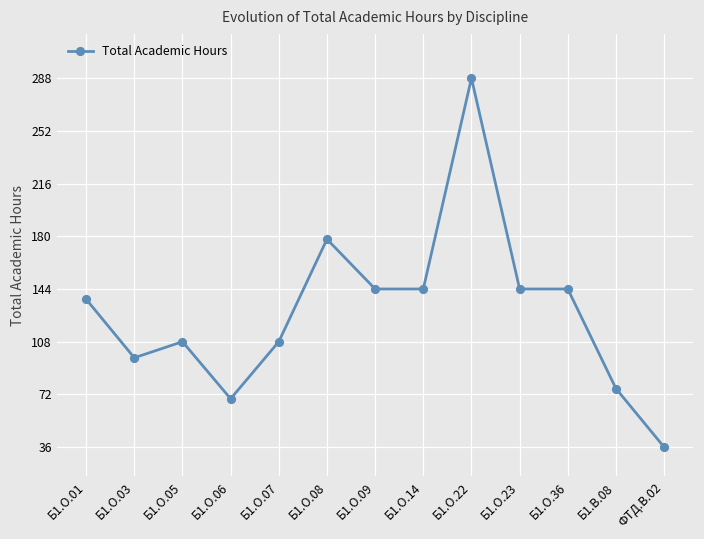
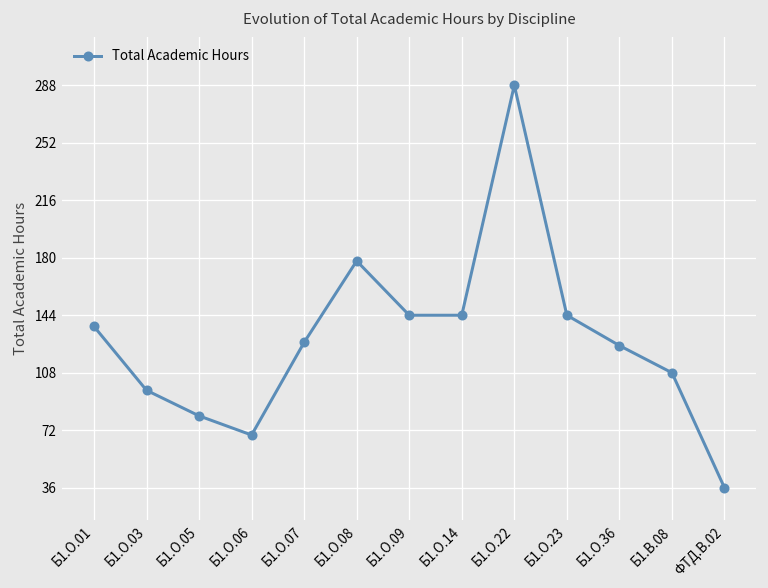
  {
    "Б1.О.01": 137,
    "Б1.О.03": 97,
-   "Б1.О.05": 108,
+   "Б1.О.05": 81,
    "Б1.О.06": 69,
-   "Б1.О.07": 108,
+   "Б1.О.07": 127,
    "Б1.О.08": 178,
    "Б1.О.09": 144,
    "Б1.О.14": 144,
    "Б1.О.22": 288,
    "Б1.О.23": 144,
-   "Б1.О.36": 144,
-   "Б1.В.08": 76,
+   "Б1.О.36": 125,
+   "Б1.В.08": 108,
    "ФТД.В.02": 36
  }
